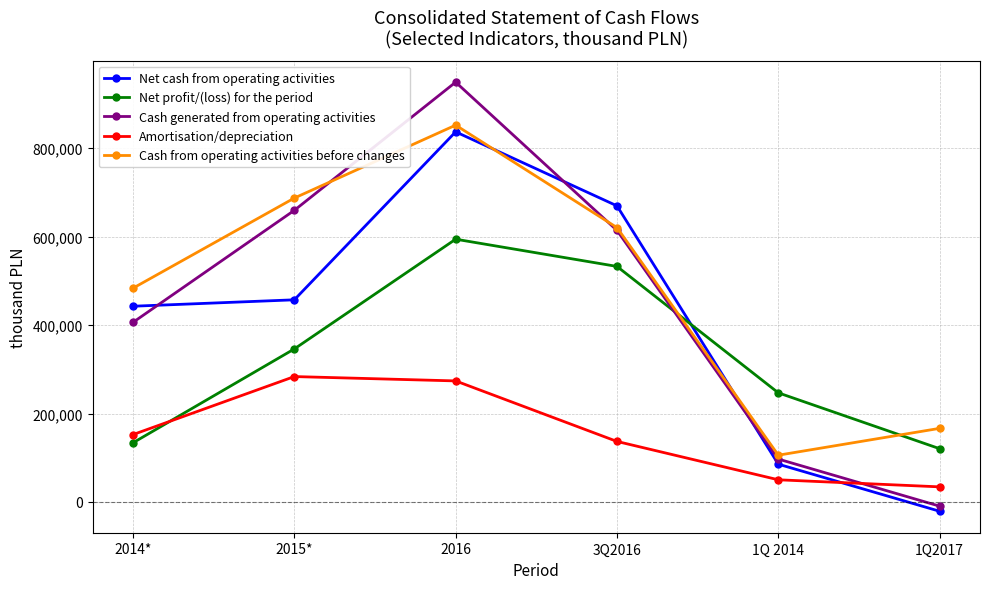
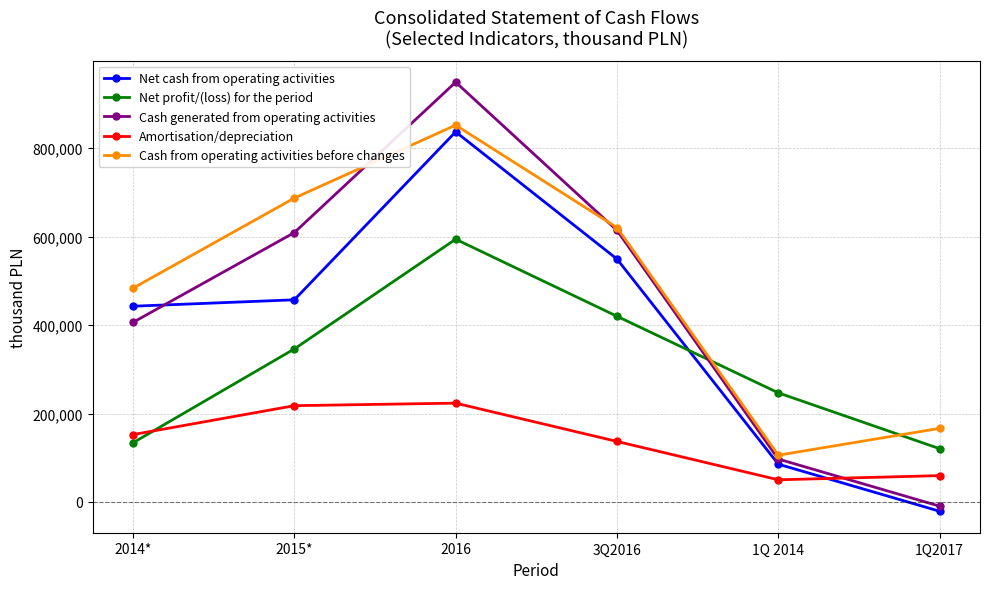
  {
    "Net cash from operating activities": {
      "2014*": "440,000",
      "2015*": "460,000",
      "2016": "840,000",
-     "3Q2016": "670,000",
+     "3Q2016": "550,000",
      "1Q 2014": "90,000",
      "1Q2017": "-20,000"
    },
    "Net profit/(loss) for the period": {
      "2014*": "130,000",
      "2015*": "350,000",
      "2016": "590,000",
-     "3Q2016": "530,000",
+     "3Q2016": "420,000",
      "1Q 2014": "250,000",
      "1Q2017": "120,000"
    },
    "Cash generated from operating activities": {
      "2014*": "410,000",
-     "2015*": "660,000",
+     "2015*": "610,000",
      "2016": "950,000",
      "3Q2016": "610,000",
      "1Q 2014": "100,000",
      "1Q2017": "-10,000"
    },
    "Amortisation/depreciation": {
      "2014*": "150,000",
-     "2015*": "280,000",
-     "2016": "270,000",
+     "2015*": "220,000",
+     "2016": "220,000",
      "3Q2016": "140,000",
      "1Q 2014": "50,000",
-     "1Q2017": "30,000"
+     "1Q2017": "60,000"
    },
    "Cash from operating activities before changes": {
      "2014*": "480,000",
      "2015*": "690,000",
      "2016": "850,000",
      "3Q2016": "620,000",
      "1Q 2014": "110,000",
      "1Q2017": "170,000"
    }
  }
